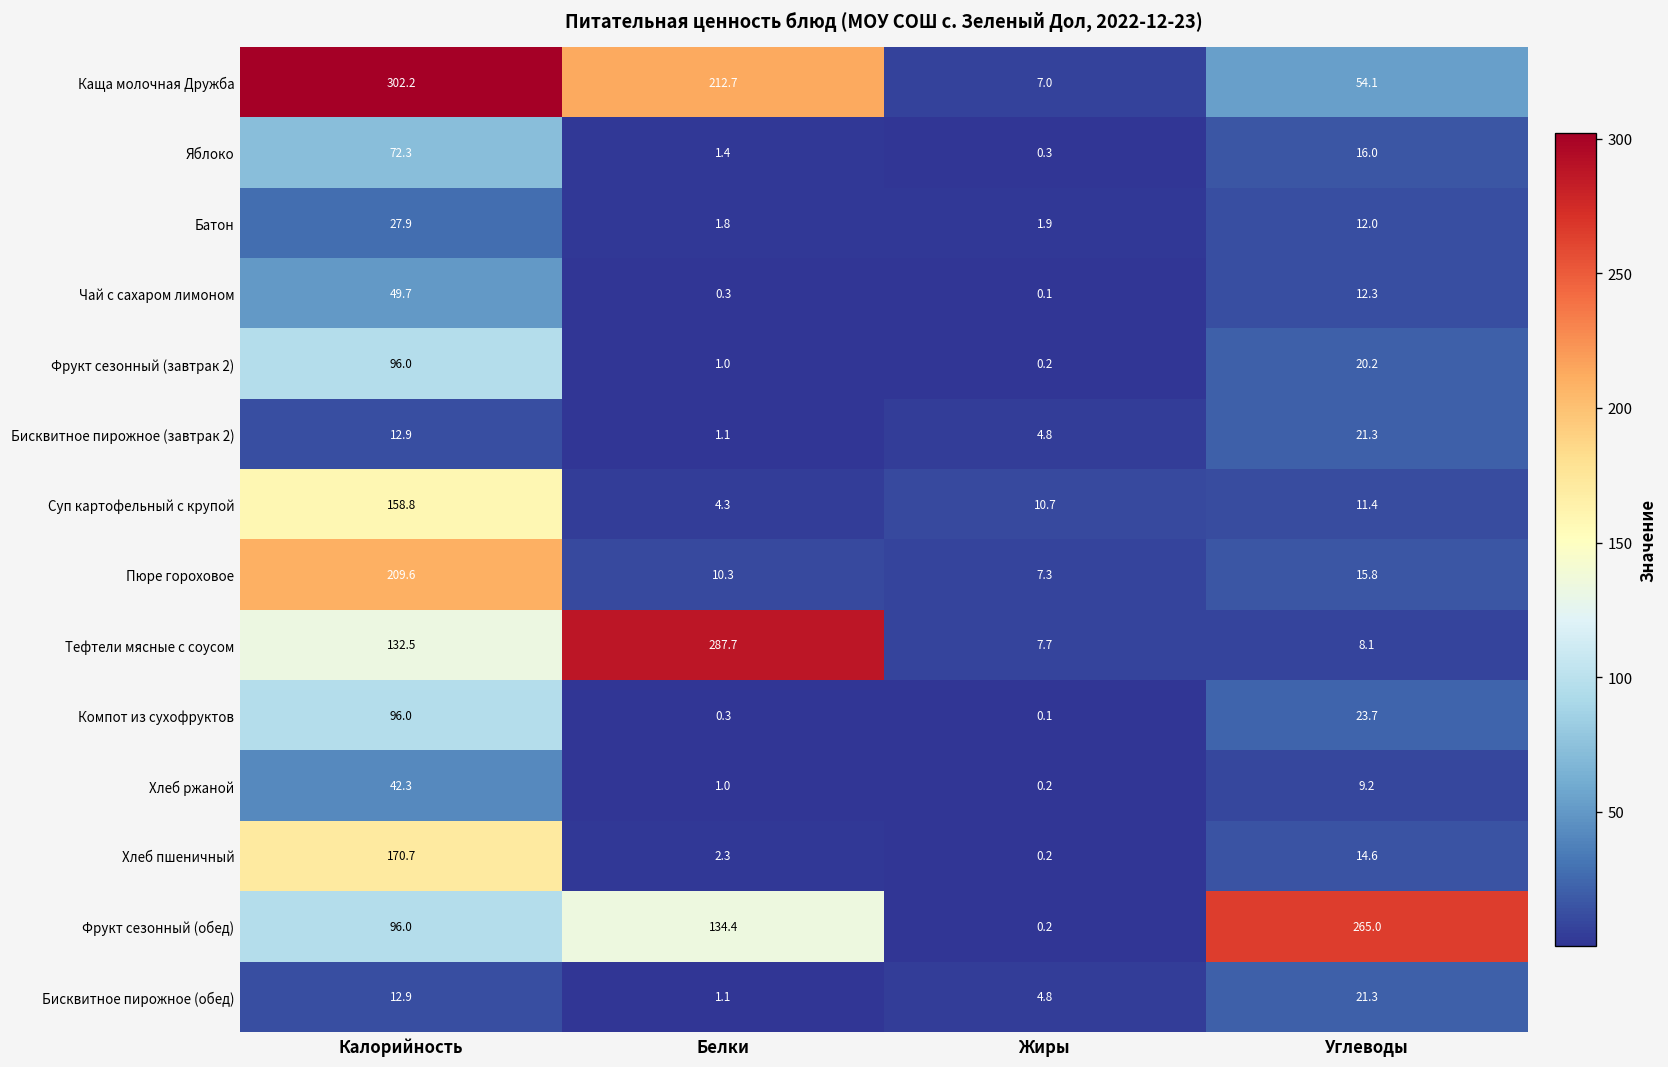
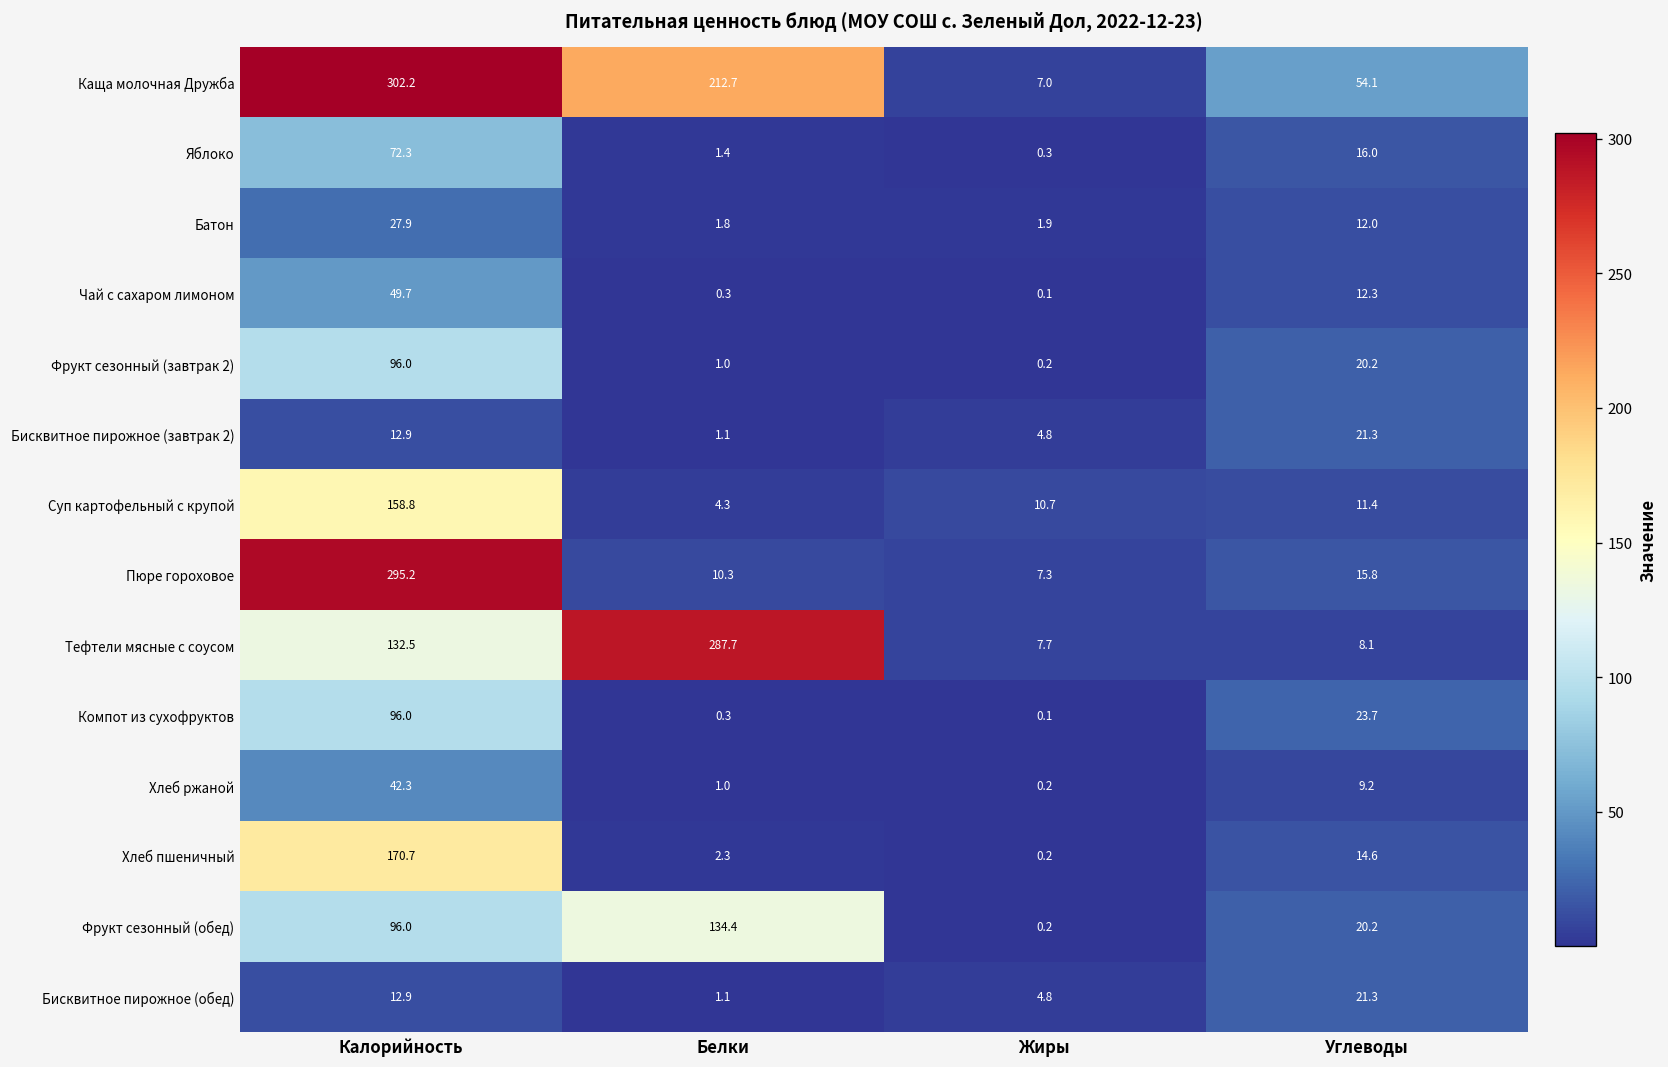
  {
    "Каща молочная Дружба": {
      "Калорийность": 302.2,
      "Белки": 212.7,
      "Жиры": 7.0,
      "Углеводы": 54.1
    },
    "Яблоко": {
      "Калорийность": 72.3,
      "Белки": 1.4,
      "Жиры": 0.3,
      "Углеводы": 16.0
    },
    "Батон": {
      "Калорийность": 27.9,
      "Белки": 1.8,
      "Жиры": 1.9,
      "Углеводы": 12.0
    },
    "Чай с сахаром лимоном": {
      "Калорийность": 49.7,
      "Белки": 0.3,
      "Жиры": 0.1,
      "Углеводы": 12.3
    },
    "Фрукт сезонный (завтрак 2)": {
      "Калорийность": 96.0,
      "Белки": 1.0,
      "Жиры": 0.2,
      "Углеводы": 20.2
    },
    "Бисквитное пирожное (завтрак 2)": {
      "Калорийность": 12.9,
      "Белки": 1.1,
      "Жиры": 4.8,
      "Углеводы": 21.3
    },
    "Суп картофельный с крупой": {
      "Калорийность": 158.8,
      "Белки": 4.3,
      "Жиры": 10.7,
      "Углеводы": 11.4
    },
    "Пюре гороховое": {
-     "Калорийность": 209.6,
+     "Калорийность": 295.2,
      "Белки": 10.3,
      "Жиры": 7.3,
      "Углеводы": 15.8
    },
    "Тефтели мясные с соусом": {
      "Калорийность": 132.5,
      "Белки": 287.7,
      "Жиры": 7.7,
      "Углеводы": 8.1
    },
    "Компот из сухофруктов": {
      "Калорийность": 96.0,
      "Белки": 0.3,
      "Жиры": 0.1,
      "Углеводы": 23.7
    },
    "Хлеб ржаной": {
      "Калорийность": 42.3,
      "Белки": 1.0,
      "Жиры": 0.2,
      "Углеводы": 9.2
    },
    "Хлеб пшеничный": {
      "Калорийность": 170.7,
      "Белки": 2.3,
      "Жиры": 0.2,
      "Углеводы": 14.6
    },
    "Фрукт сезонный (обед)": {
      "Калорийность": 96.0,
      "Белки": 134.4,
      "Жиры": 0.2,
-     "Углеводы": 265.0
+     "Углеводы": 20.2
    },
    "Бисквитное пирожное (обед)": {
      "Калорийность": 12.9,
      "Белки": 1.1,
      "Жиры": 4.8,
      "Углеводы": 21.3
    }
  }
